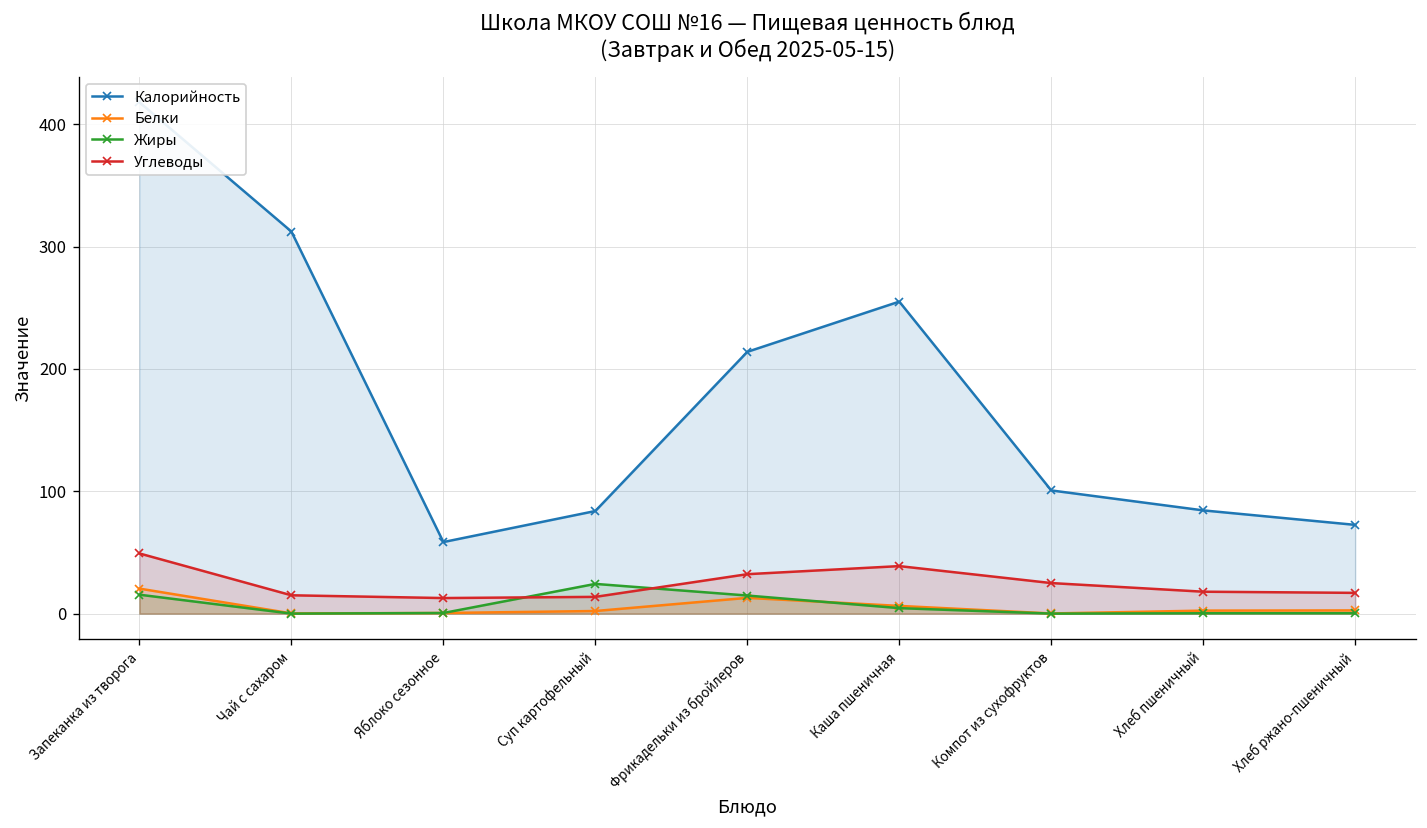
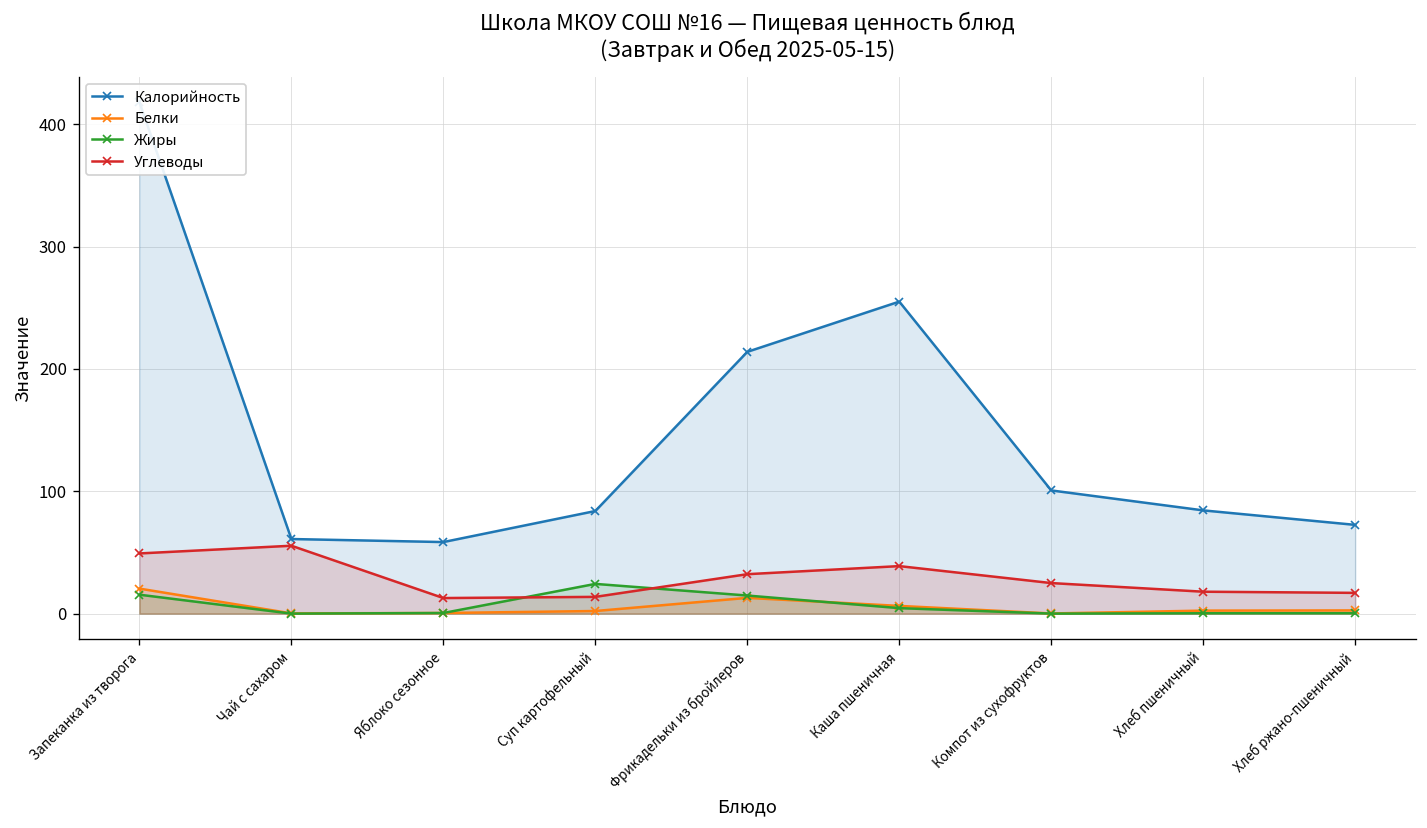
  {
    "Калорийность": {
-     "Чай с сахаром": 312,
+     "Чай с сахаром": 61,
      "Яблоко сезонное": 59,
      "Суп картофельный": 84,
      "Фрикадельки из бройлеров": 214,
      "Каша пшеничная": 255,
      "Компот из сухофруктов": 101,
      "Хлеб пшеничный": 84,
      "Хлеб ржано-пшеничный": 73
    },
    "Белки": {
      "Запеканка из творога": 20,
      "Суп картофельный": 2
    },
    "Жиры": {
      "Запеканка из творога": 15,
      "Суп картофельный": 24
    },
    "Углеводы": {
      "Запеканка из творога": 49,
-     "Чай с сахаром": 15,
+     "Чай с сахаром": 56,
      "Яблоко сезонное": 13,
      "Суп картофельный": 14,
      "Фрикадельки из бройлеров": 32,
      "Каша пшеничная": 39,
      "Компот из сухофруктов": 25,
      "Хлеб пшеничный": 18,
      "Хлеб ржано-пшеничный": 17
    }
  }
